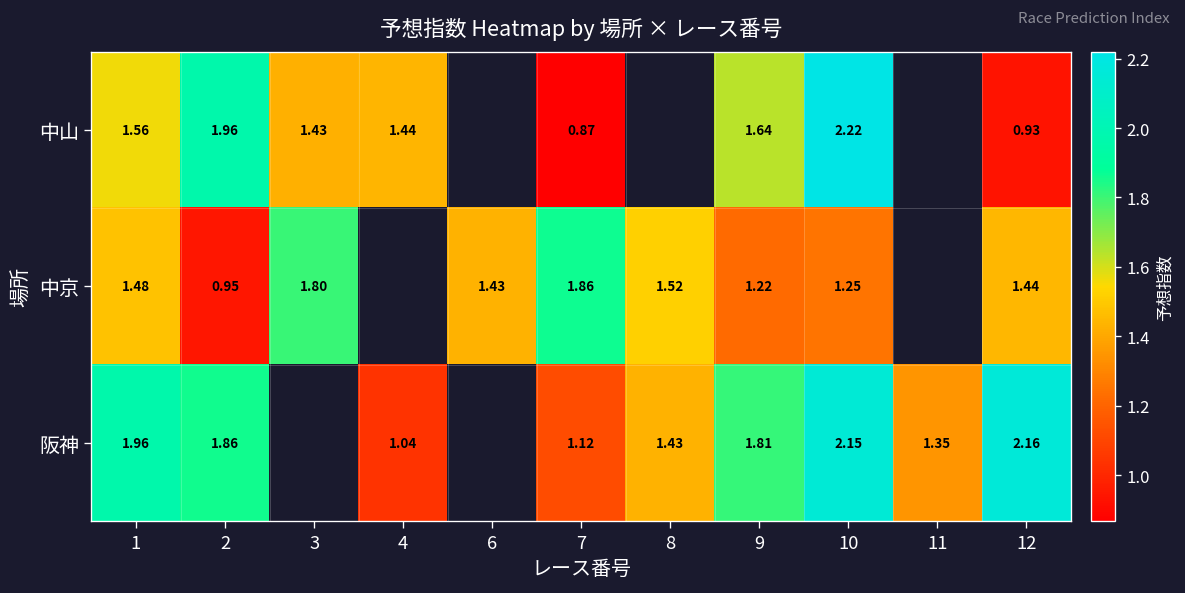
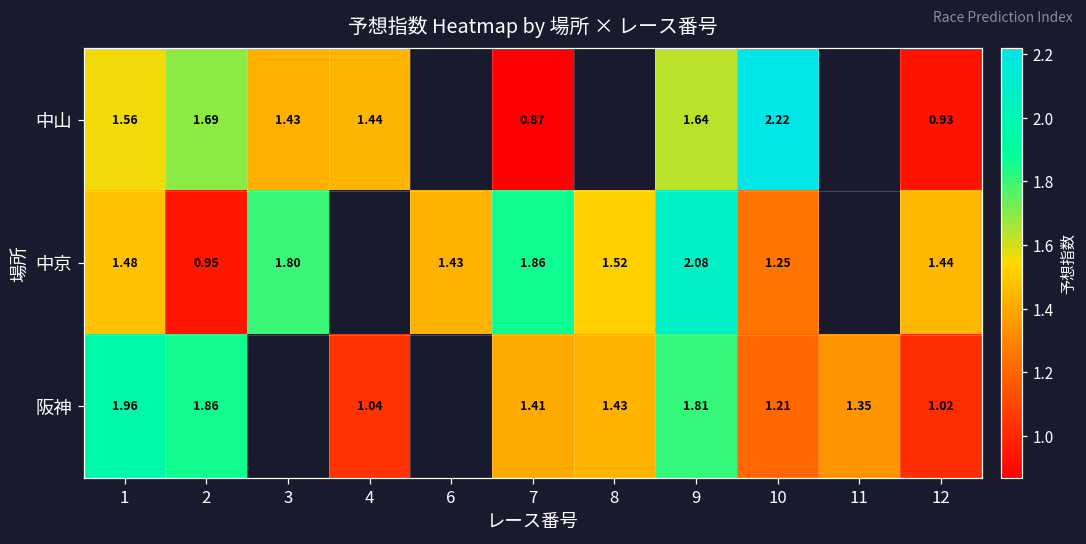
  {
    "中山": {
      "1": 1.56,
-     "2": 1.96,
+     "2": 1.69,
      "3": 1.43,
      "4": 1.44,
      "7": 0.87,
      "9": 1.64,
      "10": 2.22,
      "12": 0.93
    },
    "中京": {
      "1": 1.48,
      "2": 0.95,
      "3": 1.80,
      "6": 1.43,
      "7": 1.86,
      "8": 1.52,
-     "9": 1.22,
+     "9": 2.08,
      "10": 1.25,
      "12": 1.44
    },
    "阪神": {
      "1": 1.96,
      "2": 1.86,
      "4": 1.04,
-     "7": 1.12,
+     "7": 1.41,
      "8": 1.43,
      "9": 1.81,
-     "10": 2.15,
+     "10": 1.21,
      "11": 1.35,
-     "12": 2.16
+     "12": 1.02
    }
  }
